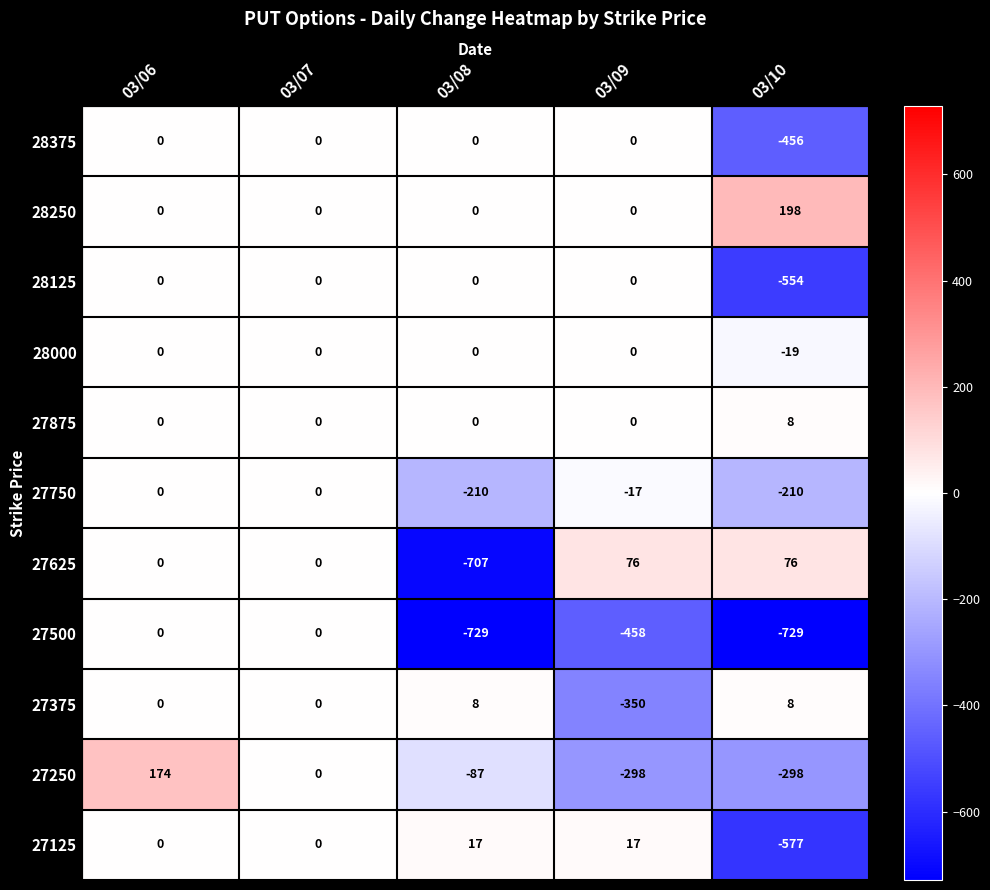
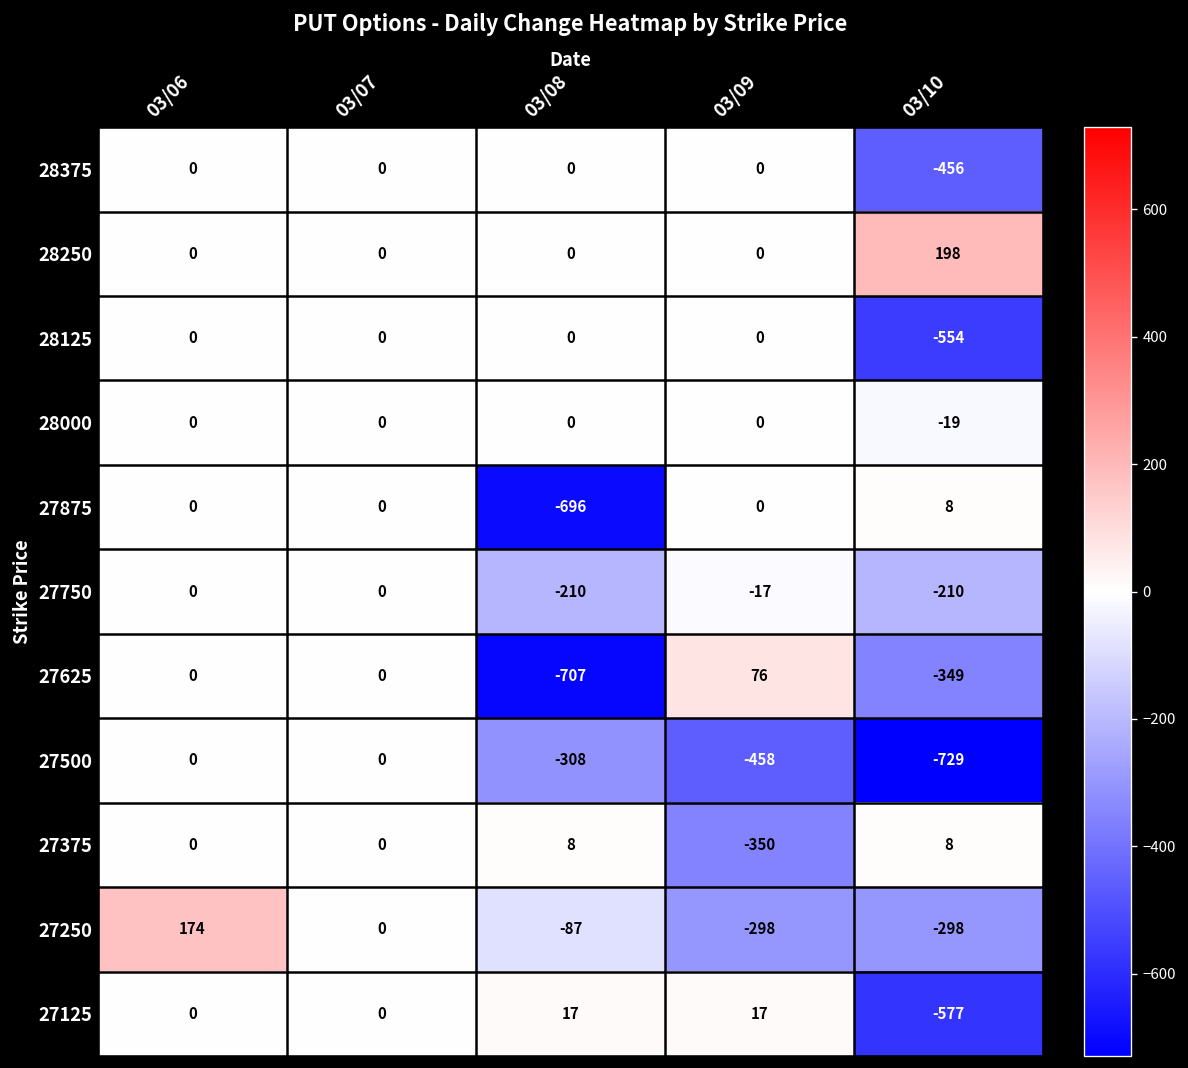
  {
    "28375": {
      "03/06": 0,
      "03/07": 0,
      "03/08": 0,
      "03/09": 0,
      "03/10": -456
    },
    "28250": {
      "03/06": 0,
      "03/07": 0,
      "03/08": 0,
      "03/09": 0,
      "03/10": 198
    },
    "28125": {
      "03/06": 0,
      "03/07": 0,
      "03/08": 0,
      "03/09": 0,
      "03/10": -554
    },
    "28000": {
      "03/06": 0,
      "03/07": 0,
      "03/08": 0,
      "03/09": 0,
      "03/10": -19
    },
    "27875": {
      "03/06": 0,
      "03/07": 0,
-     "03/08": 0,
+     "03/08": -696,
      "03/09": 0,
      "03/10": 8
    },
    "27750": {
      "03/06": 0,
      "03/07": 0,
      "03/08": -210,
      "03/09": -17,
      "03/10": -210
    },
    "27625": {
      "03/06": 0,
      "03/07": 0,
      "03/08": -707,
      "03/09": 76,
-     "03/10": 76
+     "03/10": -349
    },
    "27500": {
      "03/06": 0,
      "03/07": 0,
-     "03/08": -729,
+     "03/08": -308,
      "03/09": -458,
      "03/10": -729
    },
    "27375": {
      "03/06": 0,
      "03/07": 0,
      "03/08": 8,
      "03/09": -350,
      "03/10": 8
    },
    "27250": {
      "03/06": 174,
      "03/07": 0,
      "03/08": -87,
      "03/09": -298,
      "03/10": -298
    },
    "27125": {
      "03/06": 0,
      "03/07": 0,
      "03/08": 17,
      "03/09": 17,
      "03/10": -577
    }
  }
